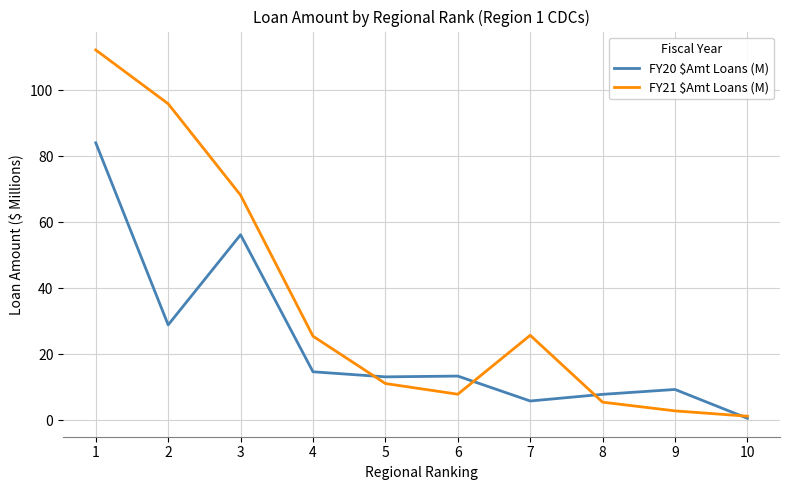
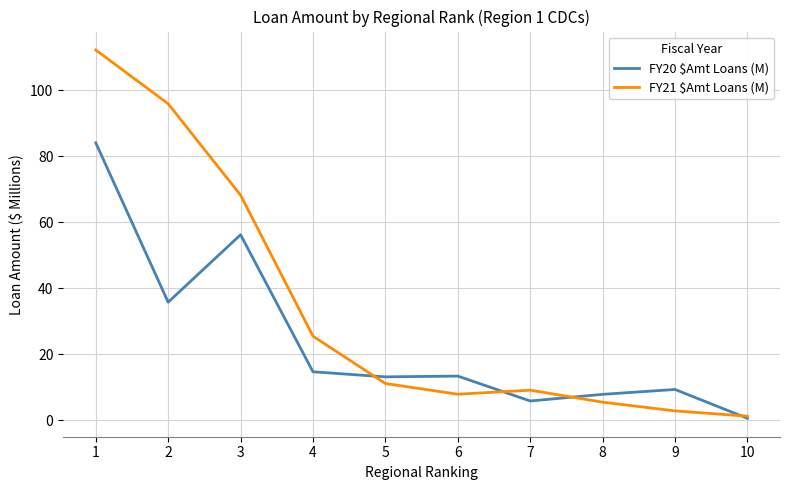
  {
    "FY20 $Amt Loans (M)": {
      "1": 84,
-     "2": 29,
+     "2": 36,
      "3": 56,
      "4": 15,
      "5": 13,
      "6": 13,
      "7": 6,
      "8": 8,
      "9": 9
    },
    "FY21 $Amt Loans (M)": {
      "1": 112,
      "2": 96,
      "3": 68,
      "4": 25,
      "5": 11,
      "6": 8,
-     "7": 26,
+     "7": 9,
      "8": 5,
      "9": 3
    }
  }
